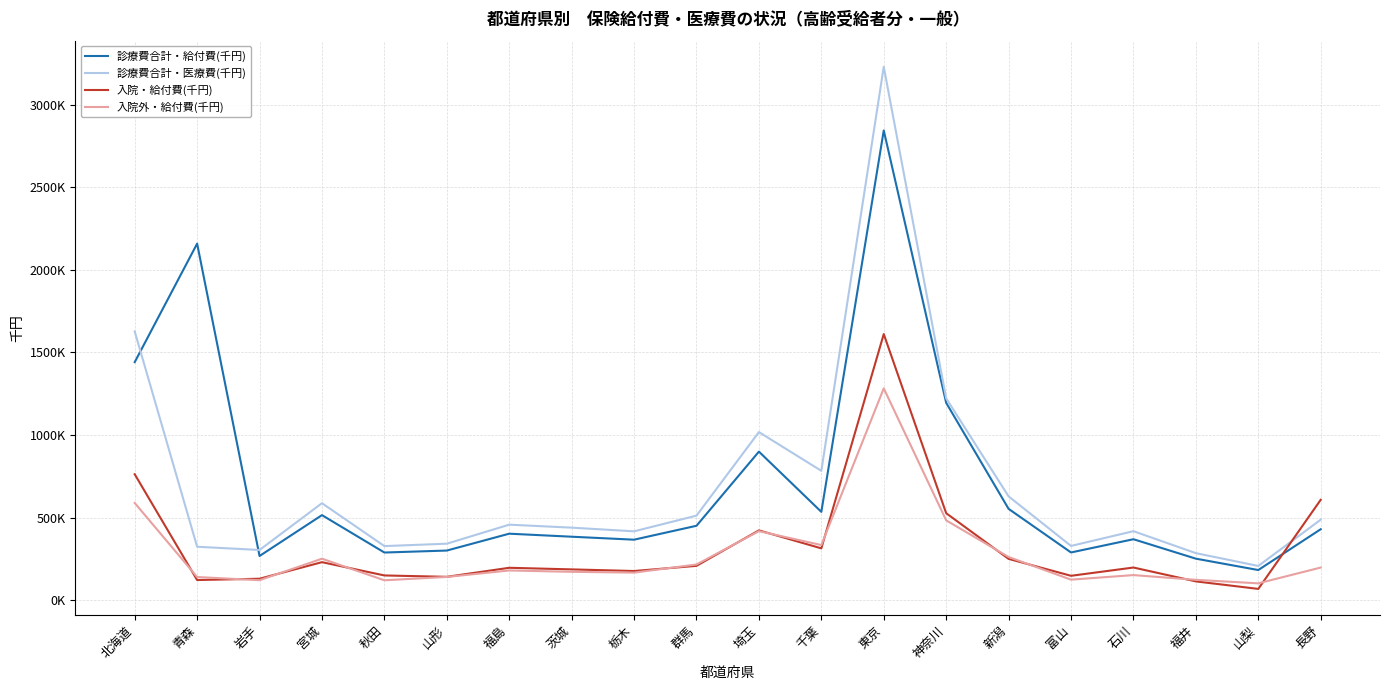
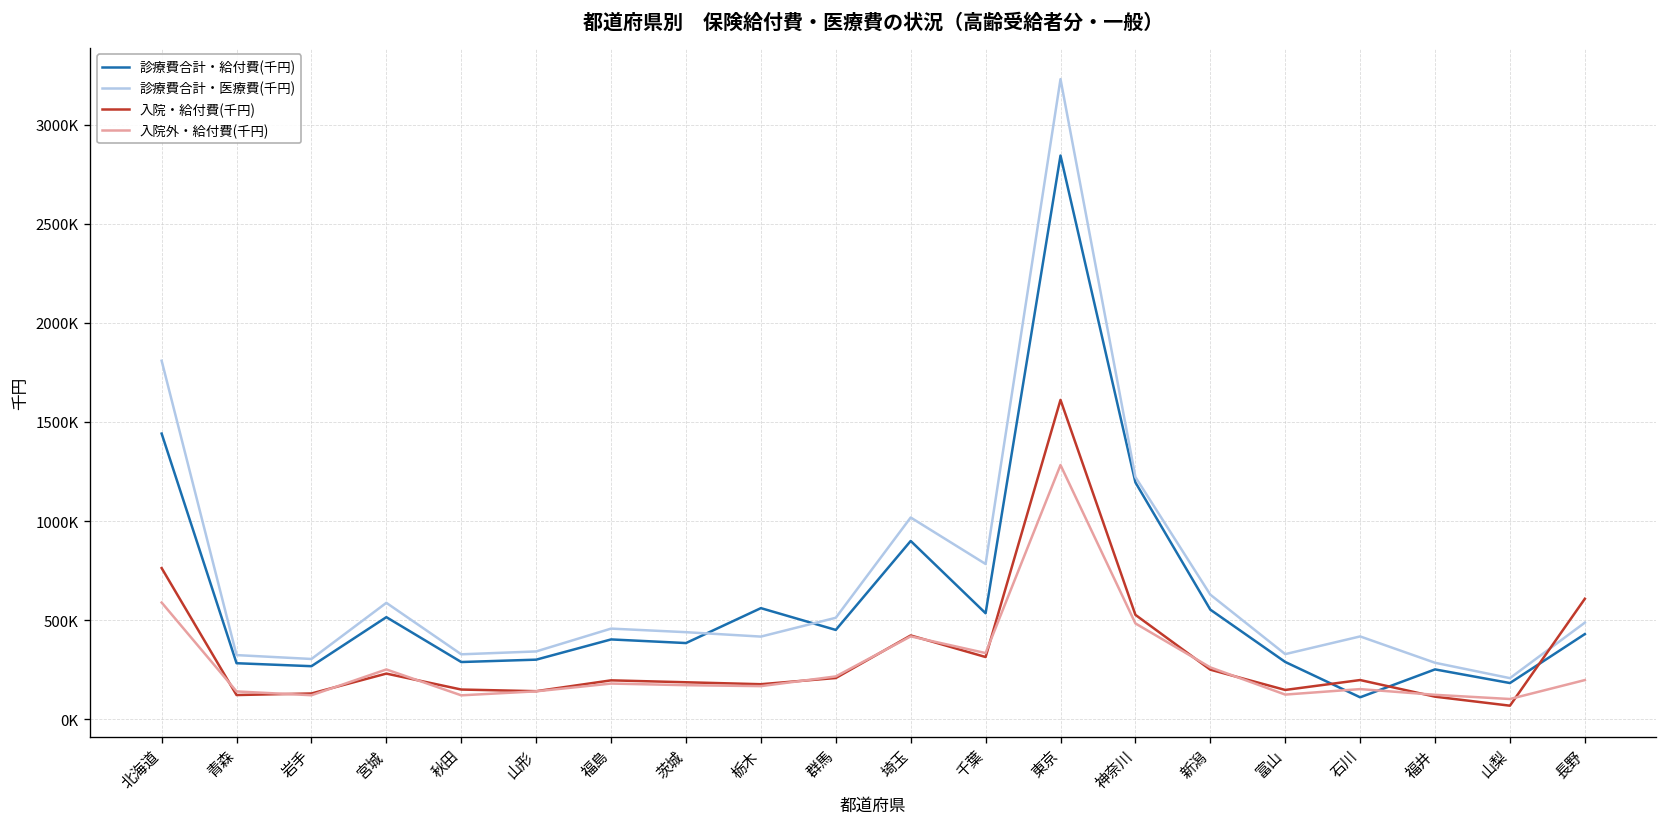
  {
    "診療費合計・給付費(千円)": {
      "北海道": 1440000,
-     "青森": 2160000,
+     "青森": 280000,
      "岩手": 270000,
      "宮城": 520000,
      "秋田": 290000,
      "山形": 300000,
      "福島": 400000,
      "茨城": 380000,
-     "栃木": 370000,
+     "栃木": 560000,
      "群馬": 450000,
      "埼玉": 900000,
      "千葉": 540000,
      "東京": 2840000,
      "神奈川": 1200000,
      "新潟": 550000,
      "富山": 290000,
-     "石川": 370000,
+     "石川": 110000,
      "福井": 250000,
      "山梨": 180000,
      "長野": 430000
    },
    "診療費合計・医療費(千円)": {
-     "北海道": 1630000,
+     "北海道": 1810000,
      "青森": 320000,
      "岩手": 300000,
      "宮城": 590000,
      "秋田": 330000,
      "山形": 340000,
      "福島": 460000,
      "茨城": 440000,
      "栃木": 420000,
      "群馬": 510000,
      "埼玉": 1020000,
      "千葉": 780000,
      "東京": 3230000,
      "神奈川": 1220000,
      "新潟": 630000,
      "富山": 330000,
      "石川": 420000,
      "福井": 290000,
      "山梨": 210000,
      "長野": 490000
    },
    "入院・給付費(千円)": {
      "北海道": 760000,
      "青森": 120000,
      "宮城": 230000,
      "秋田": 150000,
      "福島": 200000,
      "千葉": 310000,
      "東京": 1610000,
      "神奈川": 530000,
      "富山": 150000,
      "石川": 200000,
      "山梨": 70000,
      "長野": 610000
    },
    "入院外・給付費(千円)": {
      "北海道": 590000,
      "青森": 140000,
      "宮城": 250000,
      "秋田": 120000,
      "福島": 180000,
      "千葉": 330000,
      "東京": 1280000,
      "神奈川": 480000,
      "富山": 130000,
      "石川": 150000,
      "山梨": 100000,
      "長野": 200000
    }
  }
